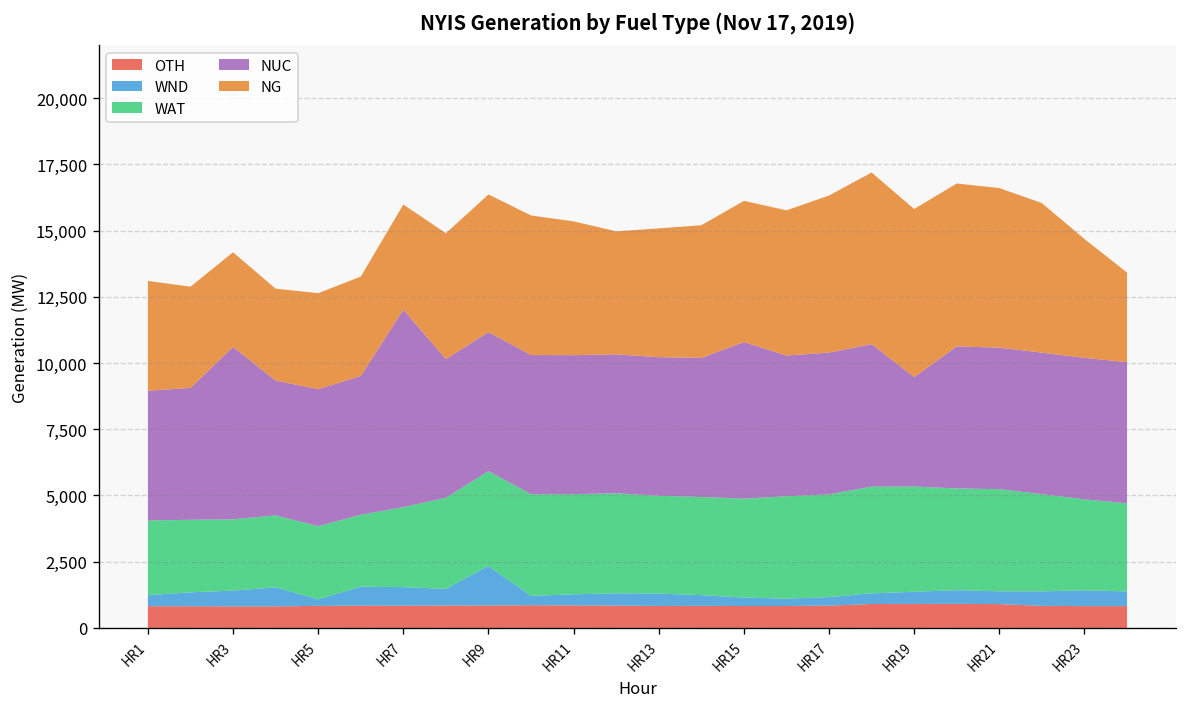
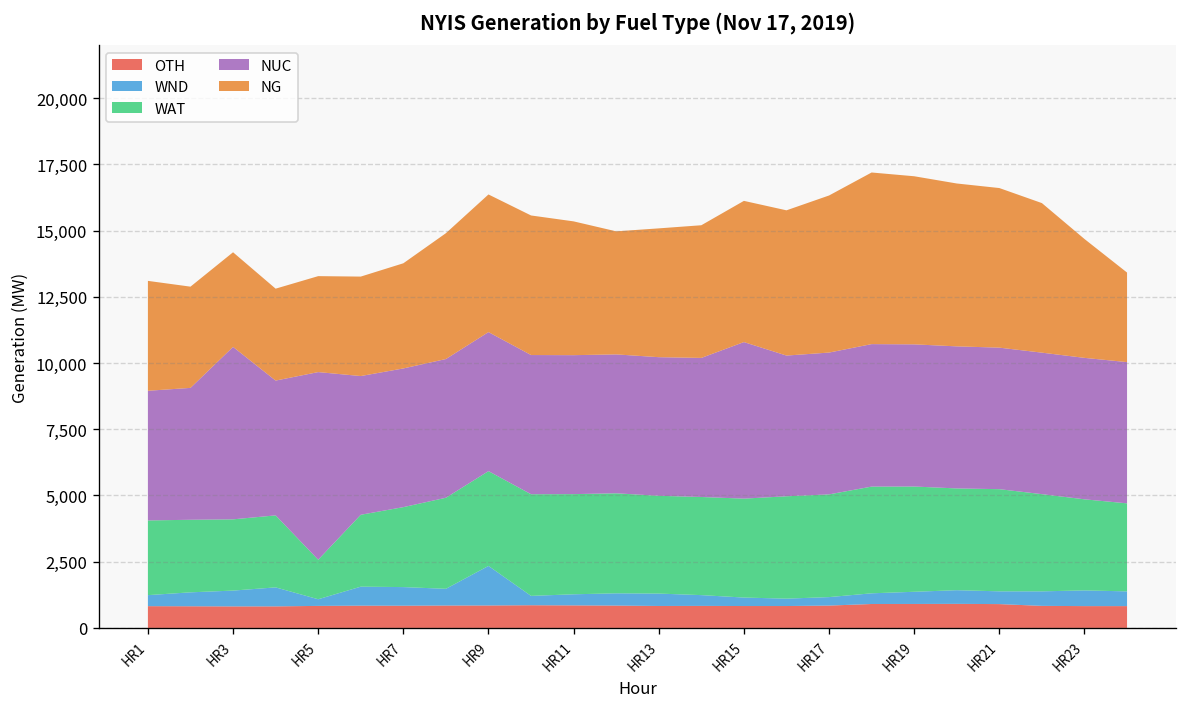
  {
    "WND": {
      "HR1": "400",
      "HR3": "600",
      "HR5": "300",
      "HR7": "700",
      "HR9": "1,500",
      "HR11": "400",
      "HR13": "500",
      "HR15": "300",
      "HR17": "300",
      "HR19": "500",
      "HR21": "500",
      "HR23": "600"
    },
    "WAT": {
      "HR1": "2,800",
      "HR3": "2,700",
-     "HR5": "2,800",
+     "HR5": "1,500",
      "HR7": "3,000",
      "HR9": "3,600",
      "HR11": "3,800",
      "HR13": "3,700",
      "HR15": "3,700",
      "HR17": "3,900",
      "HR19": "4,000",
      "HR21": "3,900",
      "HR23": "3,400"
    },
    "NUC": {
      "HR1": "4,900",
      "HR3": "6,500",
-     "HR5": "5,200",
-     "HR7": "7,500",
+     "HR5": "7,100",
+     "HR7": "5,200",
      "HR9": "5,200",
      "HR11": "5,200",
      "HR13": "5,200",
      "HR15": "5,900",
      "HR17": "5,400",
-     "HR19": "4,100",
+     "HR19": "5,400",
      "HR21": "5,300",
      "HR23": "5,300"
    }
  }
